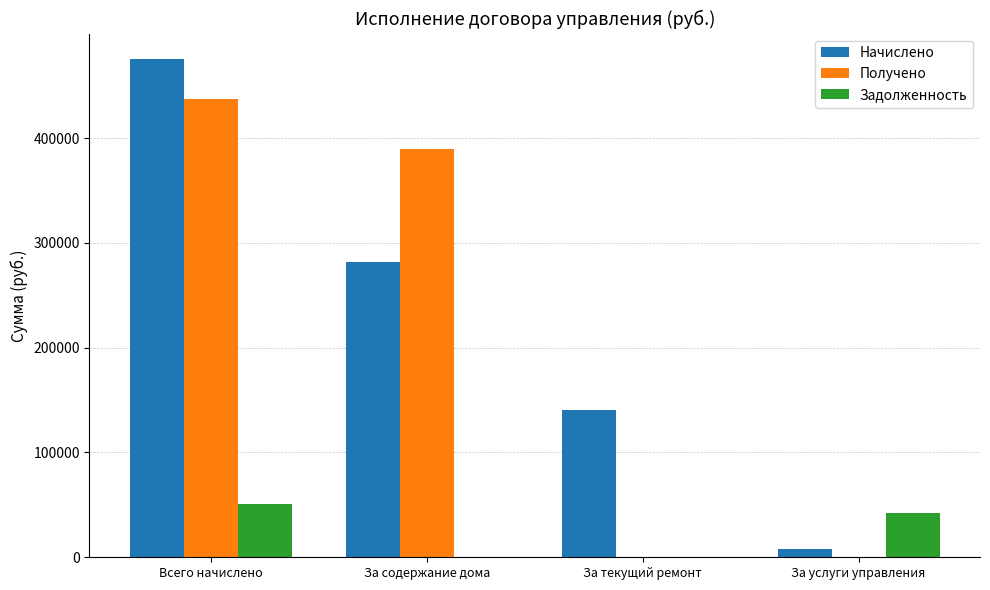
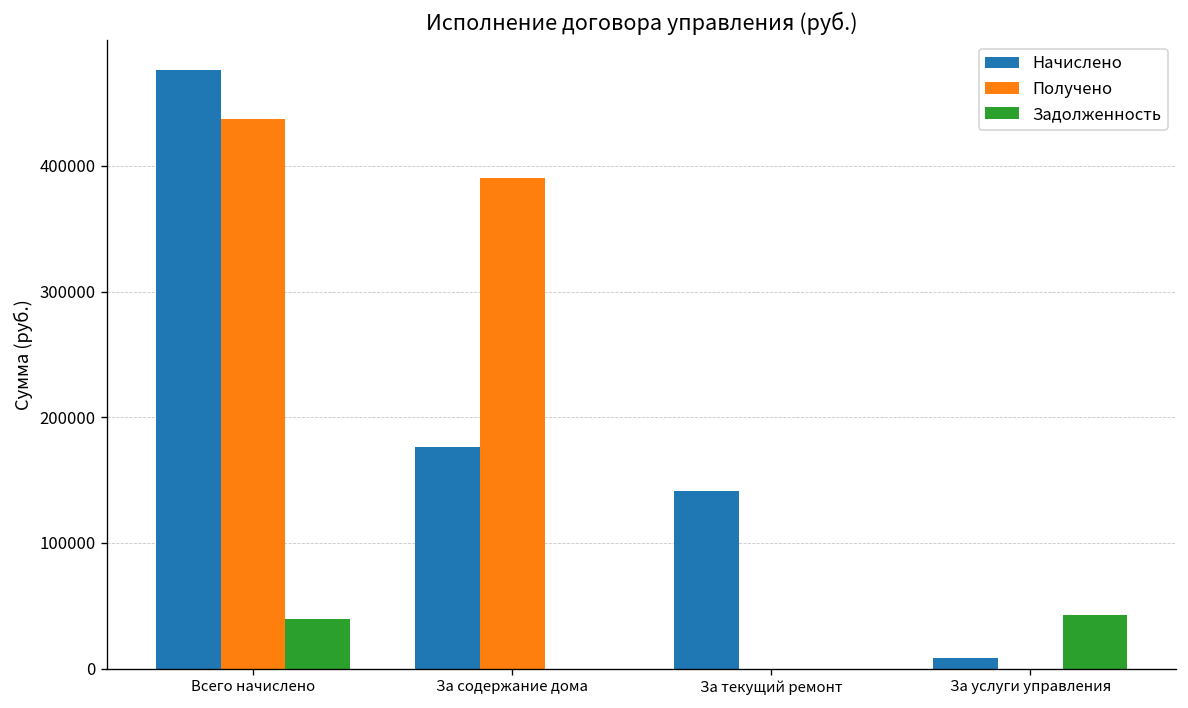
  {
    "Начислено": {
      "Всего начислено": 476000,
-     "За содержание дома": 282000,
+     "За содержание дома": 177000,
      "За текущий ремонт": 141000,
      "За услуги управления": 8000
    },
    "Получено": {
      "Всего начислено": 438000,
      "За содержание дома": 390000,
      "За текущий ремонт": 0,
      "За услуги управления": 0
    },
    "Задолженность": {
-     "Всего начислено": 51000,
+     "Всего начислено": 40000,
      "За содержание дома": 0,
      "За текущий ремонт": 0,
      "За услуги управления": 42000
    }
  }
